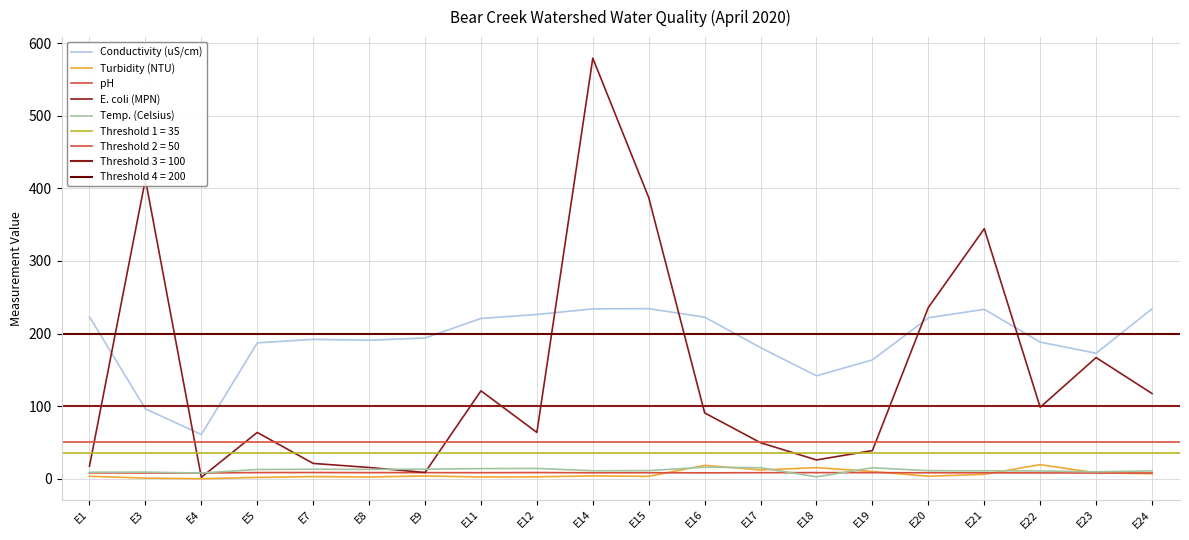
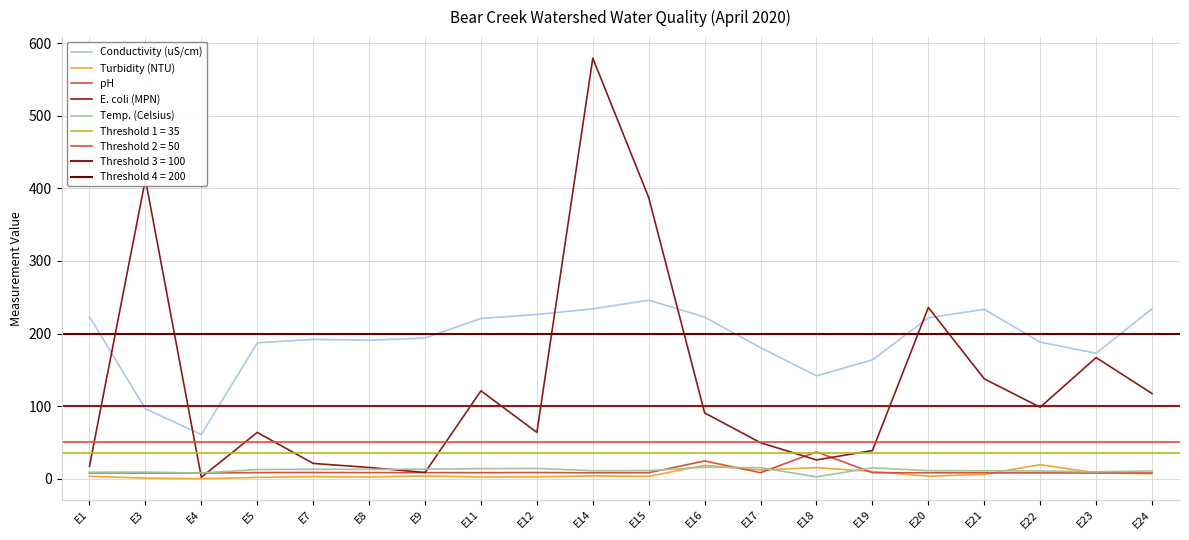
  {
    "Conductivity (uS/cm)": {
      "E1": 220,
      "E3": 100,
      "E4": 60,
      "E5": 190,
      "E7": 190,
      "E8": 190,
      "E9": 190,
      "E11": 220,
      "E12": 230,
      "E14": 230,
-     "E15": 230,
+     "E15": 250,
      "E16": 220,
      "E17": 180,
      "E18": 140,
      "E19": 160,
      "E20": 220,
      "E21": 230,
      "E22": 190,
      "E23": 170,
      "E24": 230
    },
    "Turbidity (NTU)": {
      "E1": 0,
      "E3": 0,
      "E5": 0,
      "E7": 0,
      "E8": 0,
      "E9": 0,
      "E11": 0,
      "E12": 0,
      "E14": 0,
      "E15": 0,
      "E18": 20,
      "E20": 0,
      "E22": 20
    },
    "pH": {
      "E5": 10,
      "E7": 10,
      "E8": 10,
      "E11": 10,
      "E12": 10,
-     "E16": 10,
+     "E16": 20,
      "E17": 10,
-     "E18": 10
+     "E18": 40
    },
    "E. coli (MPN)": {
      "E1": 20,
      "E5": 60,
      "E7": 20,
      "E11": 120,
      "E12": 60,
      "E14": 580,
      "E15": 390,
      "E16": 90,
      "E17": 50,
      "E18": 30,
      "E19": 40,
      "E20": 240,
-     "E21": 340,
+     "E21": 140,
      "E22": 100,
      "E23": 170,
      "E24": 120
    },
    "Temp. (Celsius)": {
      "E5": 10,
      "E7": 10,
      "E9": 10,
      "E11": 10,
      "E12": 10,
      "E18": 0,
      "E19": 20
    }
  }
